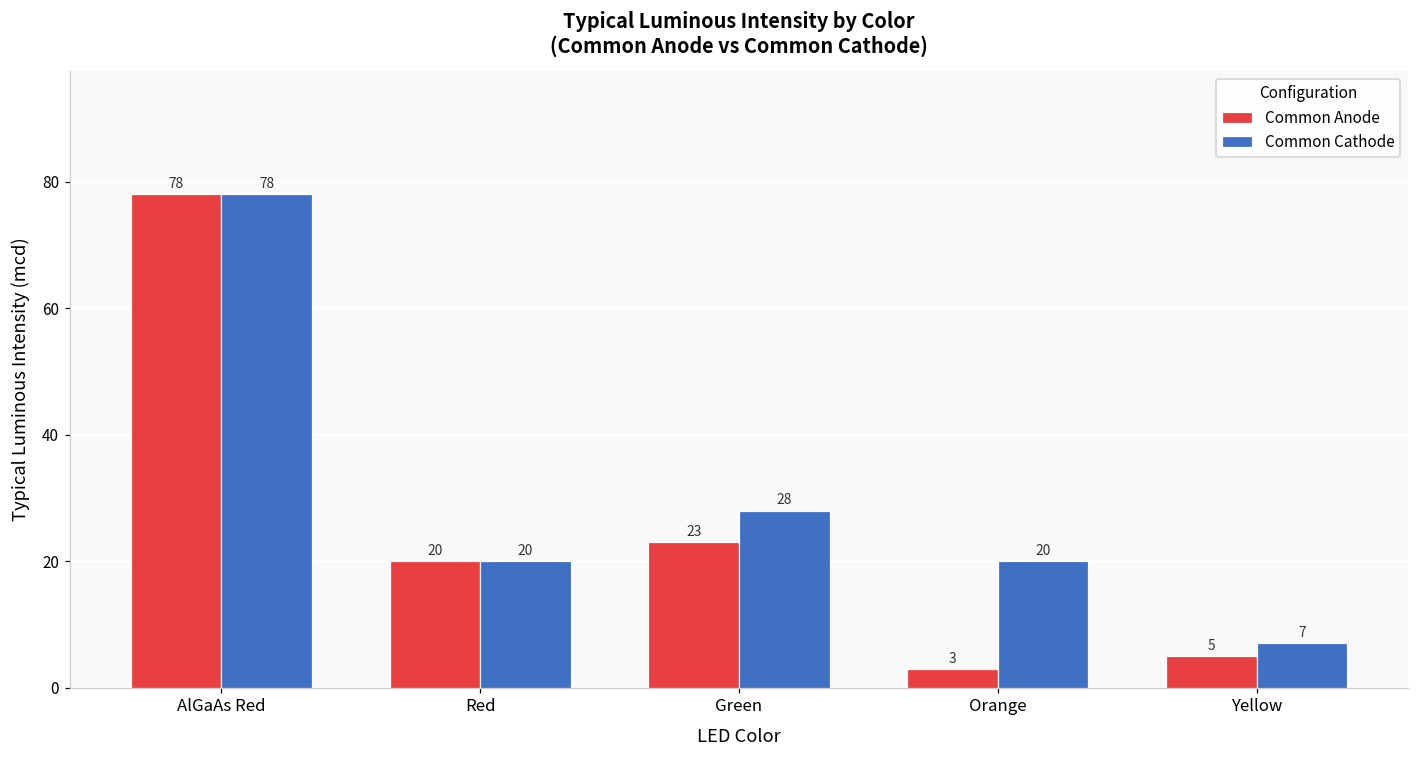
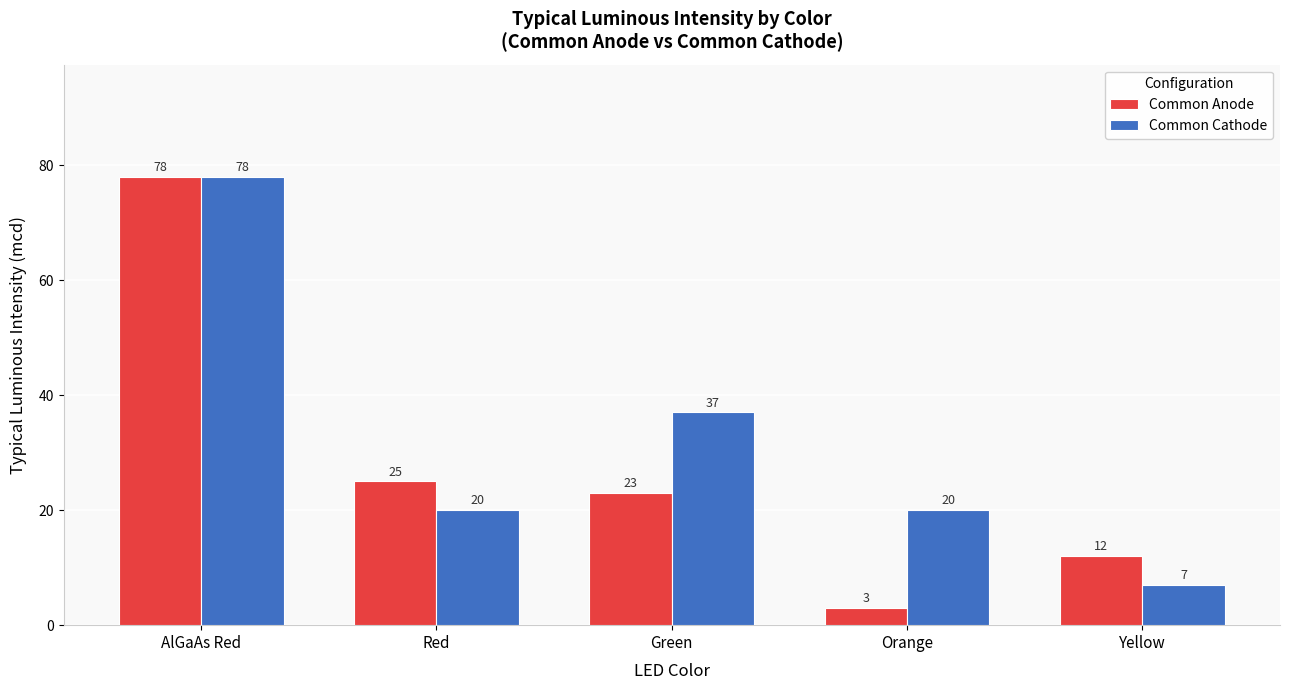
  {
    "Common Anode": {
      "AlGaAs Red": 78,
-     "Red": 20,
+     "Red": 25,
      "Green": 23,
      "Orange": 3,
-     "Yellow": 5
+     "Yellow": 12
    },
    "Common Cathode": {
      "AlGaAs Red": 78,
      "Red": 20,
-     "Green": 28,
+     "Green": 37,
      "Orange": 20,
      "Yellow": 7
    }
  }
